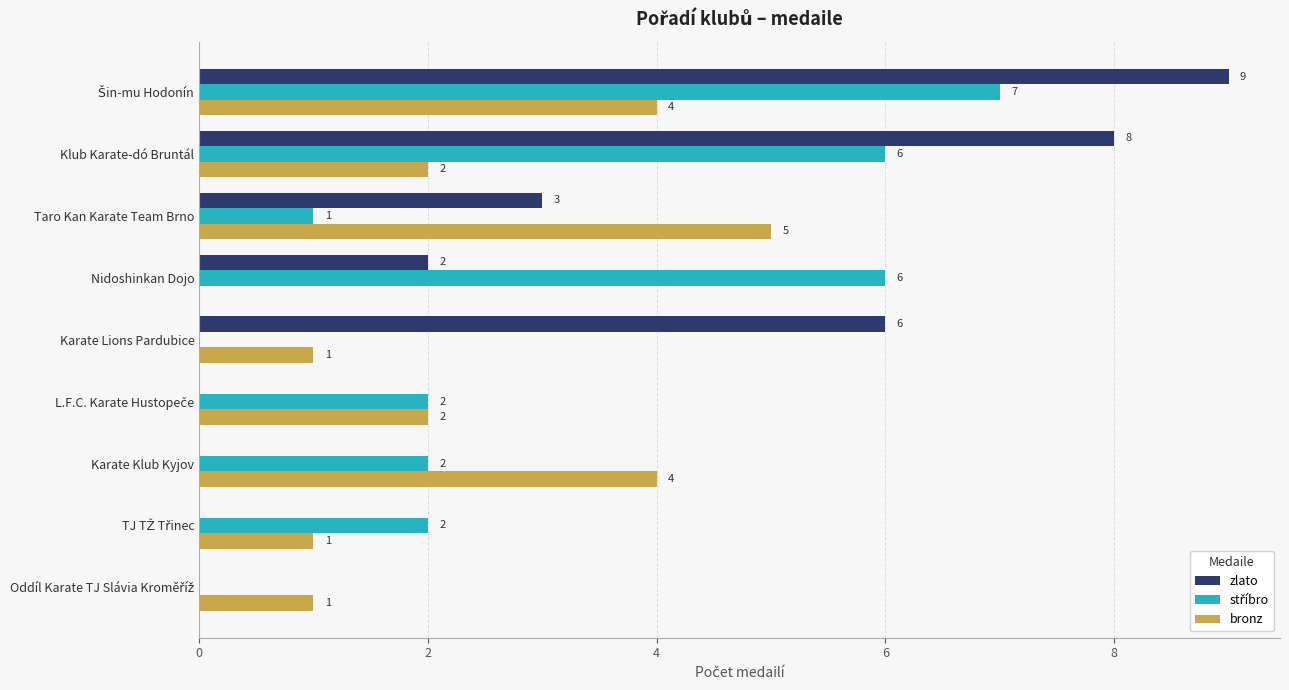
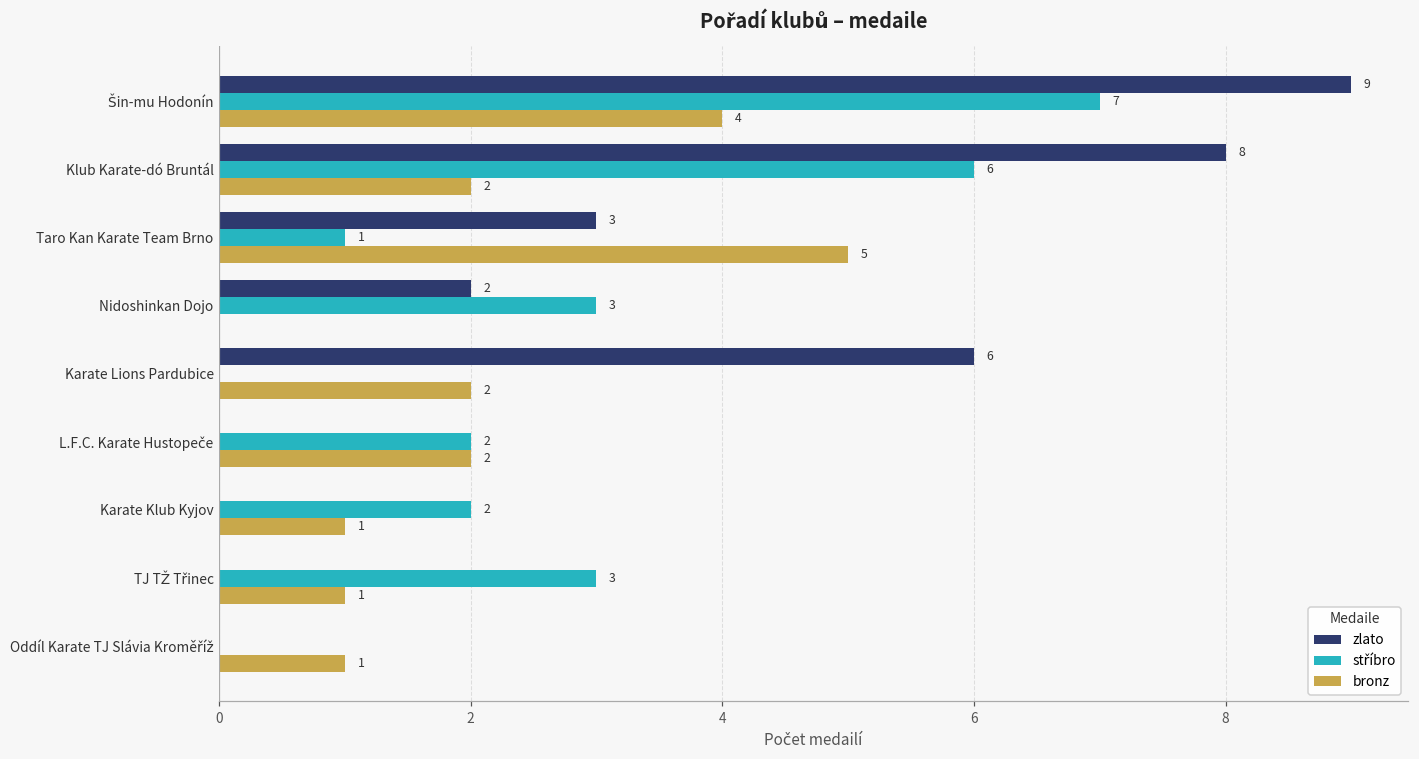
  {
    "zlato": {
      "Šin-mu Hodonín": 9,
      "Klub Karate-dó Bruntál": 8,
      "Taro Kan Karate Team Brno": 3,
      "Nidoshinkan Dojo": 2,
      "Karate Lions Pardubice": 6
    },
    "stříbro": {
      "Šin-mu Hodonín": 7,
      "Klub Karate-dó Bruntál": 6,
      "Taro Kan Karate Team Brno": 1,
-     "Nidoshinkan Dojo": 6,
+     "Nidoshinkan Dojo": 3,
      "L.F.C. Karate Hustopeče": 2,
      "Karate Klub Kyjov": 2,
-     "TJ TŽ Třinec": 2
+     "TJ TŽ Třinec": 3
    },
    "bronz": {
      "Šin-mu Hodonín": 4,
      "Klub Karate-dó Bruntál": 2,
      "Taro Kan Karate Team Brno": 5,
-     "Karate Lions Pardubice": 1,
+     "Karate Lions Pardubice": 2,
      "L.F.C. Karate Hustopeče": 2,
-     "Karate Klub Kyjov": 4,
+     "Karate Klub Kyjov": 1,
      "TJ TŽ Třinec": 1,
      "Oddíl Karate TJ Slávia Kroměříž": 1
    }
  }
